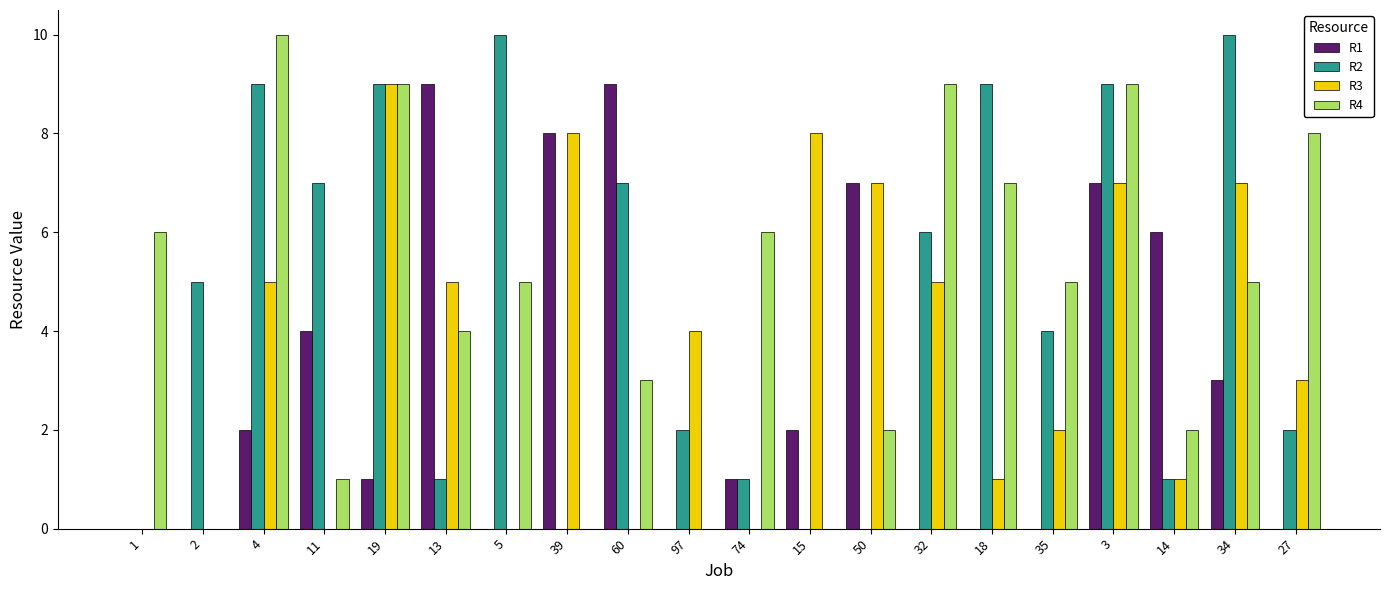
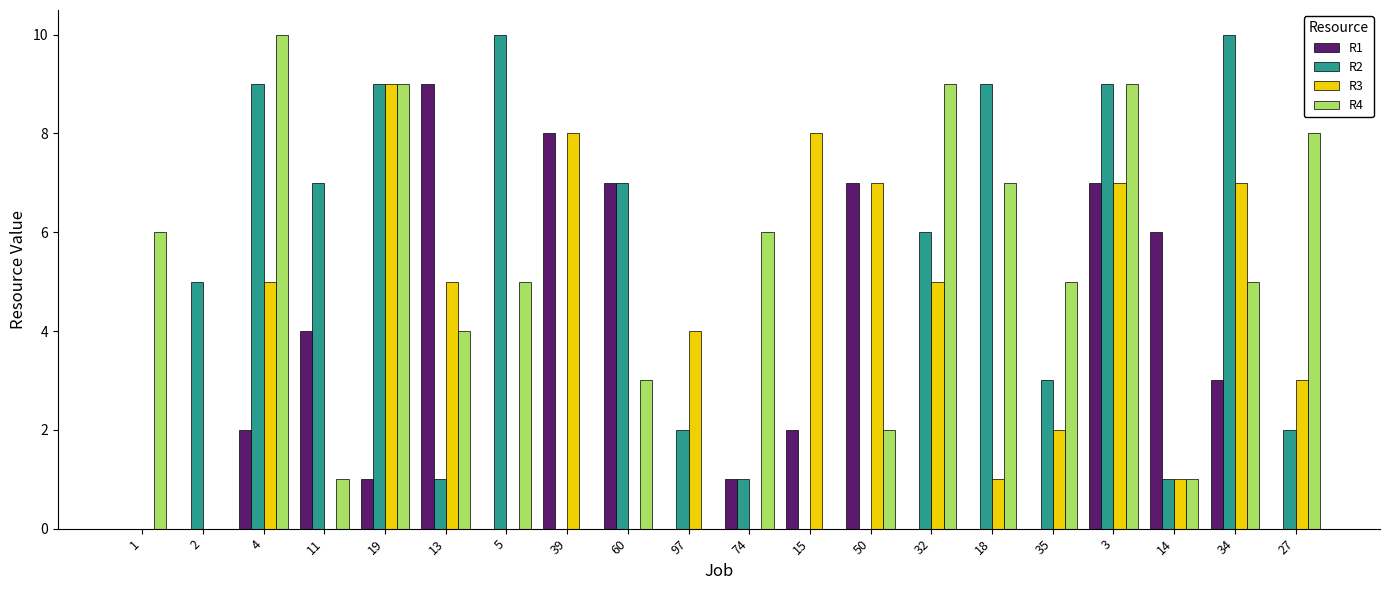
  {
    "R1": {
      "1": 0,
      "2": 0,
      "4": 2,
      "11": 4,
      "19": 1,
      "13": 9,
      "5": 0,
      "39": 8,
-     "60": 9,
+     "60": 7,
      "97": 0,
      "74": 1,
      "15": 2,
      "50": 7,
      "32": 0,
      "18": 0,
      "35": 0,
      "3": 7,
      "14": 6,
      "34": 3,
      "27": 0
    },
    "R2": {
      "1": 0,
      "2": 5,
      "4": 9,
      "11": 7,
      "19": 9,
      "13": 1,
      "5": 10,
      "39": 0,
      "60": 7,
      "97": 2,
      "74": 1,
      "15": 0,
      "50": 0,
      "32": 6,
      "18": 9,
-     "35": 4,
+     "35": 3,
      "3": 9,
      "14": 1,
      "34": 10,
      "27": 2
    },
    "R3": {
      "1": 0,
      "2": 0,
      "4": 5,
      "11": 0,
      "19": 9,
      "13": 5,
      "5": 0,
      "39": 8,
      "60": 0,
      "97": 4,
      "74": 0,
      "15": 8,
      "50": 7,
      "32": 5,
      "18": 1,
      "35": 2,
      "3": 7,
      "14": 1,
      "34": 7,
      "27": 3
    },
    "R4": {
      "1": 6,
      "2": 0,
      "4": 10,
      "11": 1,
      "19": 9,
      "13": 4,
      "5": 5,
      "39": 0,
      "60": 3,
      "97": 0,
      "74": 6,
      "15": 0,
      "50": 2,
      "32": 9,
      "18": 7,
      "35": 5,
      "3": 9,
-     "14": 2,
+     "14": 1,
      "34": 5,
      "27": 8
    }
  }
